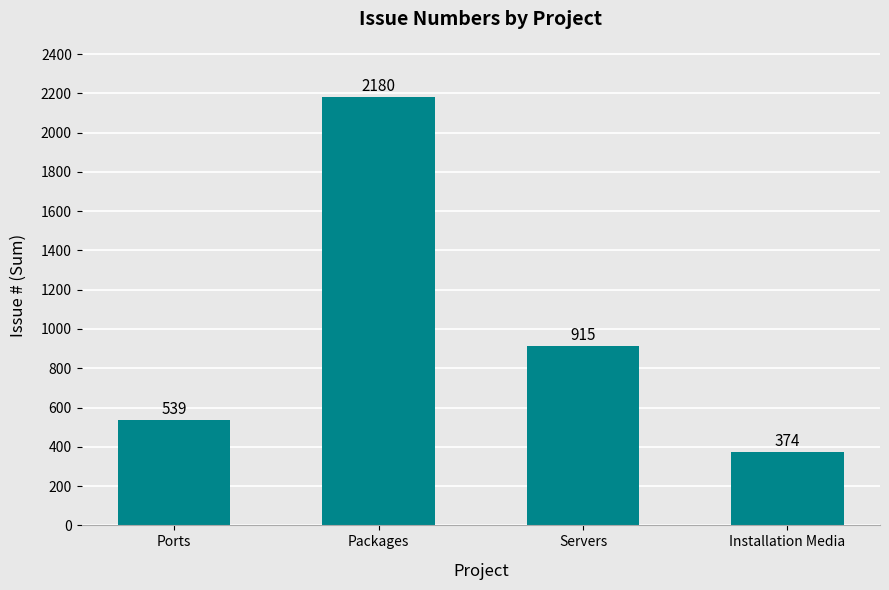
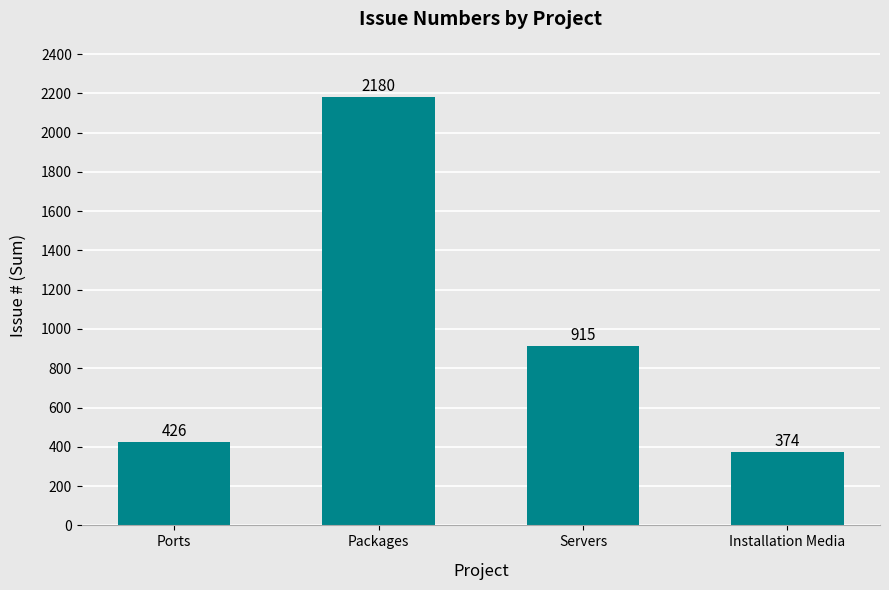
  {
-   "Ports": 539,
+   "Ports": 426,
    "Packages": 2180,
    "Servers": 915,
    "Installation Media": 374
  }
